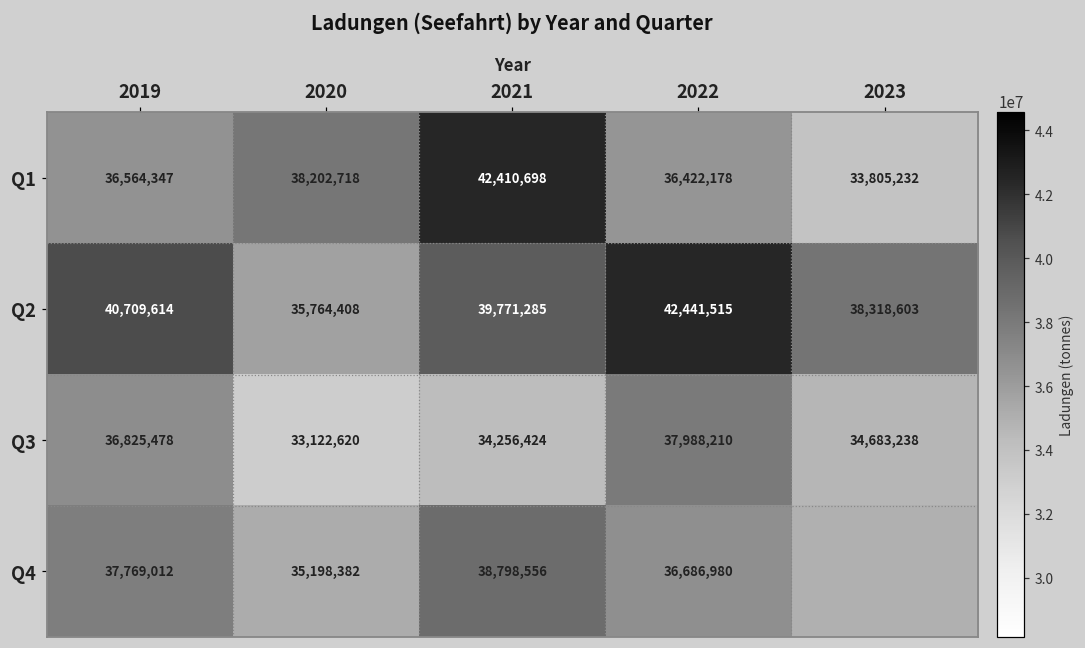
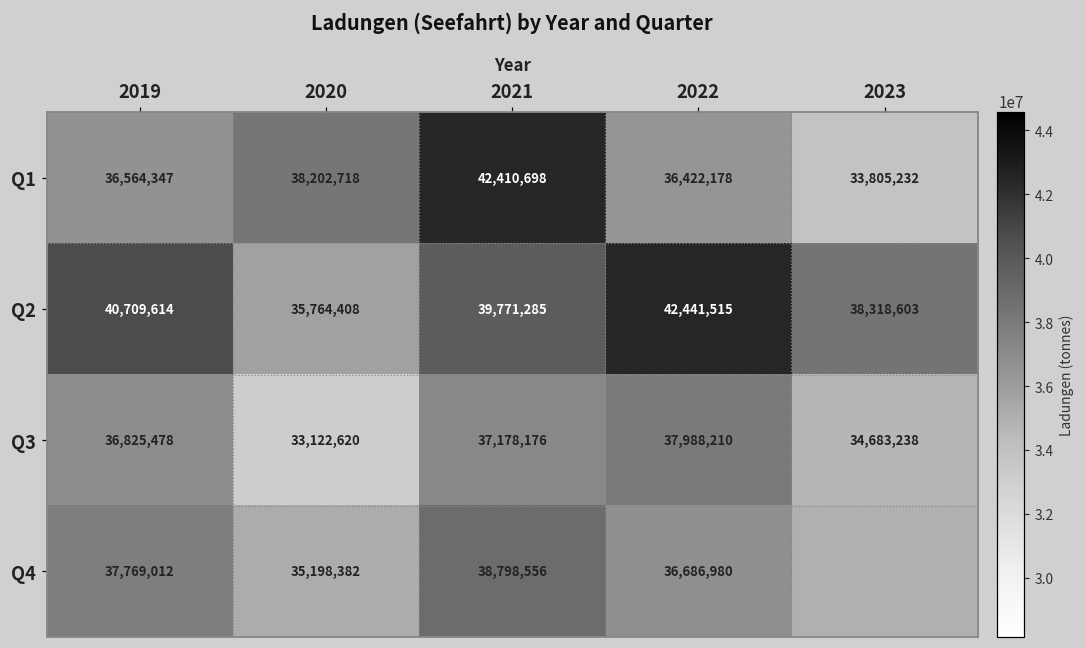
  {
    "Q1": {
      "2019": "36,564,347",
      "2020": "38,202,718",
      "2021": "42,410,698",
      "2022": "36,422,178",
      "2023": "33,805,232"
    },
    "Q2": {
      "2019": "40,709,614",
      "2020": "35,764,408",
      "2021": "39,771,285",
      "2022": "42,441,515",
      "2023": "38,318,603"
    },
    "Q3": {
      "2019": "36,825,478",
      "2020": "33,122,620",
-     "2021": "34,256,424",
+     "2021": "37,178,176",
      "2022": "37,988,210",
      "2023": "34,683,238"
    },
    "Q4": {
      "2019": "37,769,012",
      "2020": "35,198,382",
      "2021": "38,798,556",
      "2022": "36,686,980"
    }
  }
